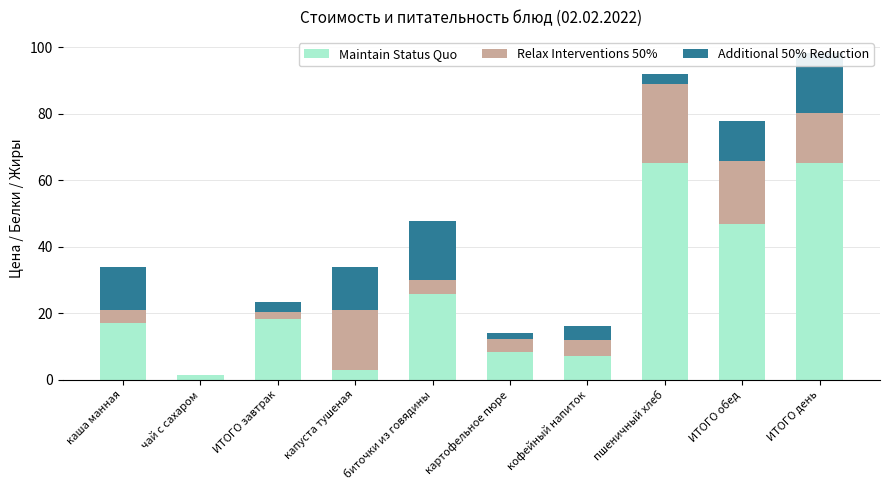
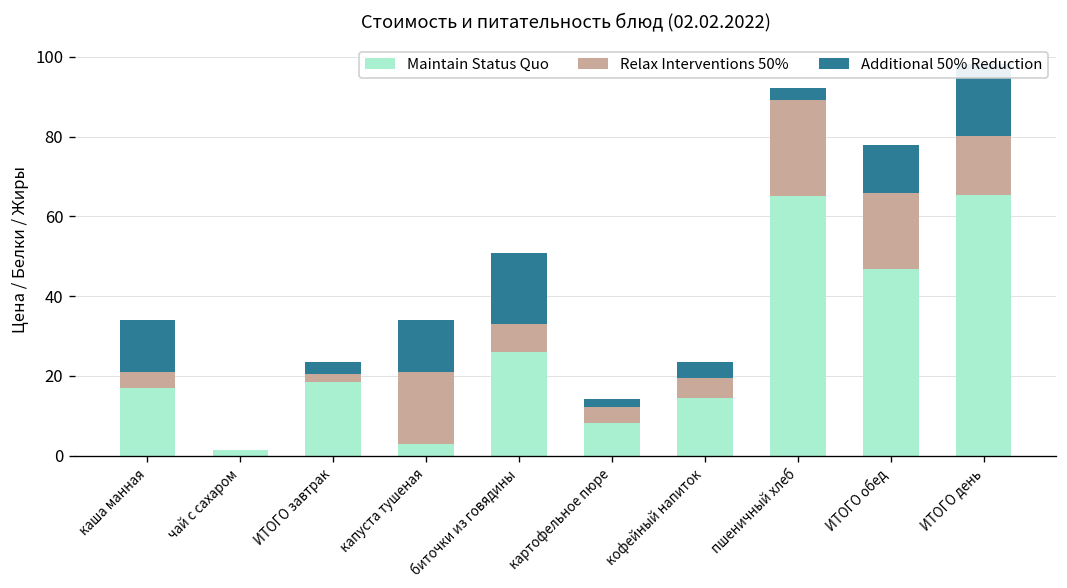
  {
    "Maintain Status Quo": {
      "каша манная": 17,
      "чай с сахаром": 1,
      "ИТОГО завтрак": 18,
      "капуста тушеная": 3,
      "биточки из говядины": 26,
      "картофельное пюре": 8,
-     "кофейный напиток": 7,
+     "кофейный напиток": 15,
      "пшеничный хлеб": 65,
      "ИТОГО обед": 47,
      "ИТОГО день": 65
    },
    "Relax Interventions 50%": {
      "каша манная": 4,
      "чай с сахаром": 0,
      "ИТОГО завтрак": 2,
      "капуста тушеная": 18,
-     "биточки из говядины": 4,
+     "биточки из говядины": 7,
      "картофельное пюре": 4,
      "кофейный напиток": 5,
      "пшеничный хлеб": 24,
      "ИТОГО обед": 19,
      "ИТОГО день": 15
    },
    "Additional 50% Reduction": {
      "каша манная": 13,
      "чай с сахаром": 0,
      "ИТОГО завтрак": 3,
      "капуста тушеная": 13,
      "биточки из говядины": 18,
      "картофельное пюре": 2,
      "кофейный напиток": 4,
      "пшеничный хлеб": 3,
      "ИТОГО обед": 12
    }
  }
